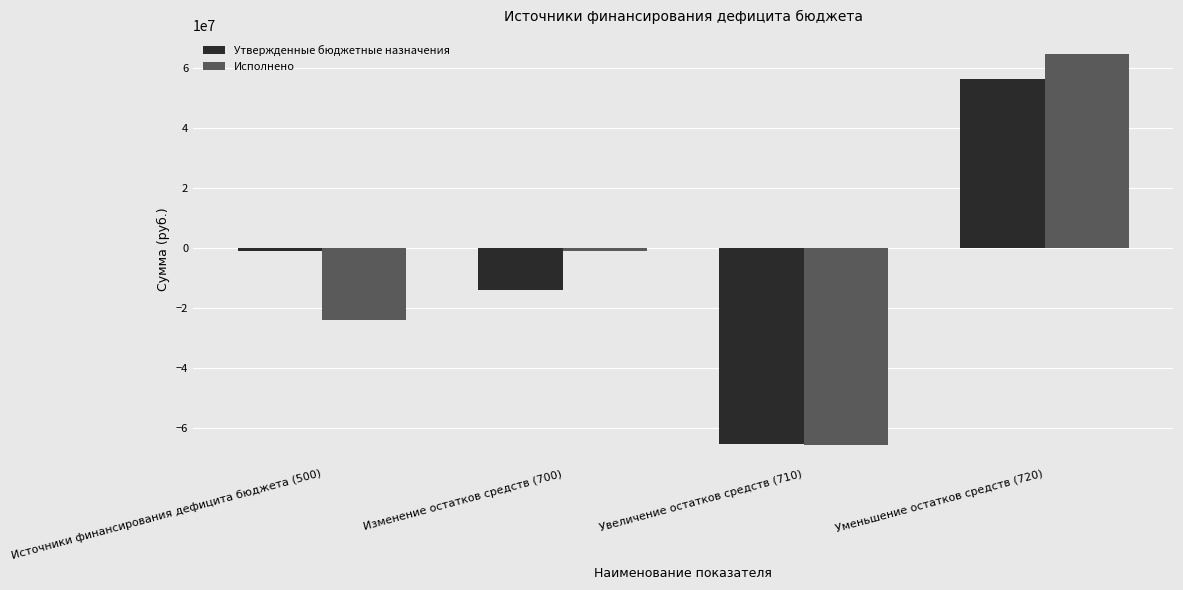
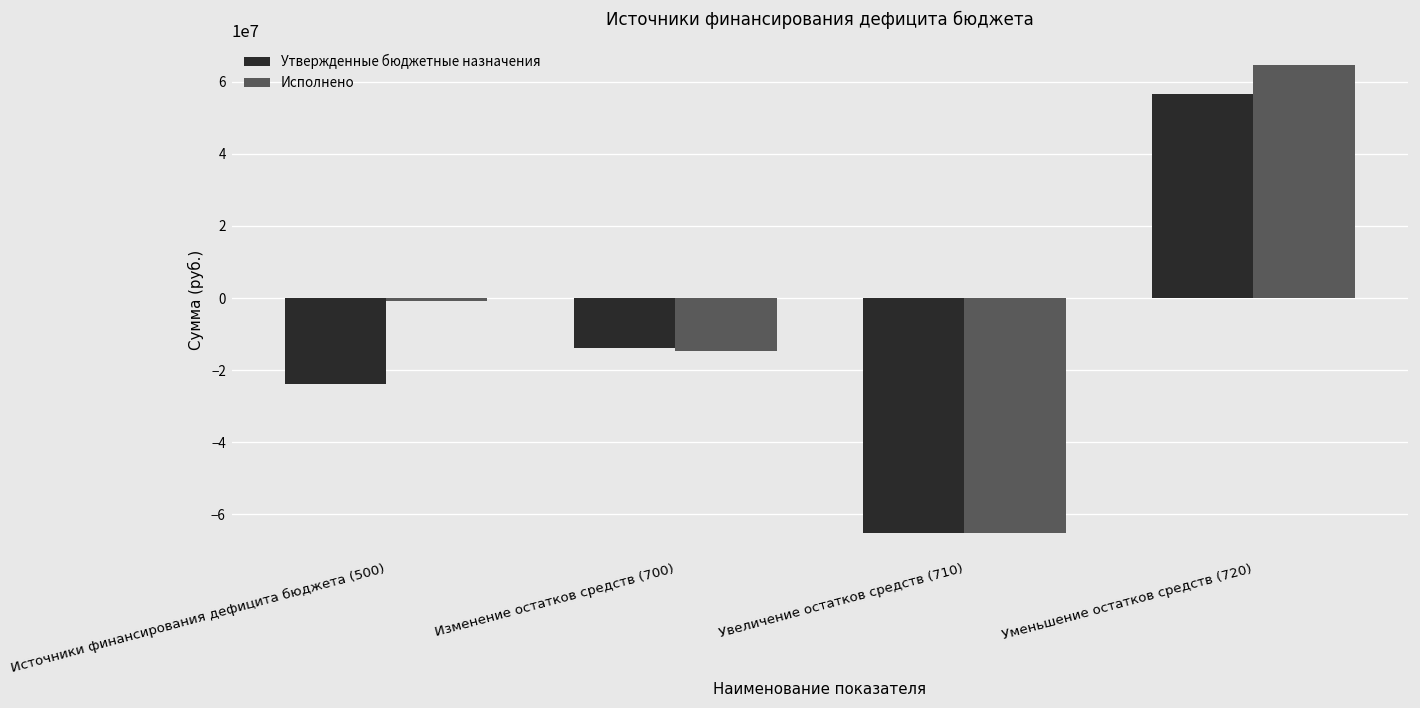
  {
    "Утвержденные бюджетные назначения": {
-     "Источники финансирования дефицита бюджета (500)": -1000000,
+     "Источники финансирования дефицита бюджета (500)": -24000000,
      "Изменение остатков средств (700)": -14000000,
      "Увеличение остатков средств (710)": -65000000,
      "Уменьшение остатков средств (720)": 57000000
    },
    "Исполнено": {
-     "Источники финансирования дефицита бюджета (500)": -24000000,
-     "Изменение остатков средств (700)": -1000000,
+     "Источники финансирования дефицита бюджета (500)": -1000000,
+     "Изменение остатков средств (700)": -15000000,
      "Увеличение остатков средств (710)": -65000000,
      "Уменьшение остатков средств (720)": 65000000
    }
  }
